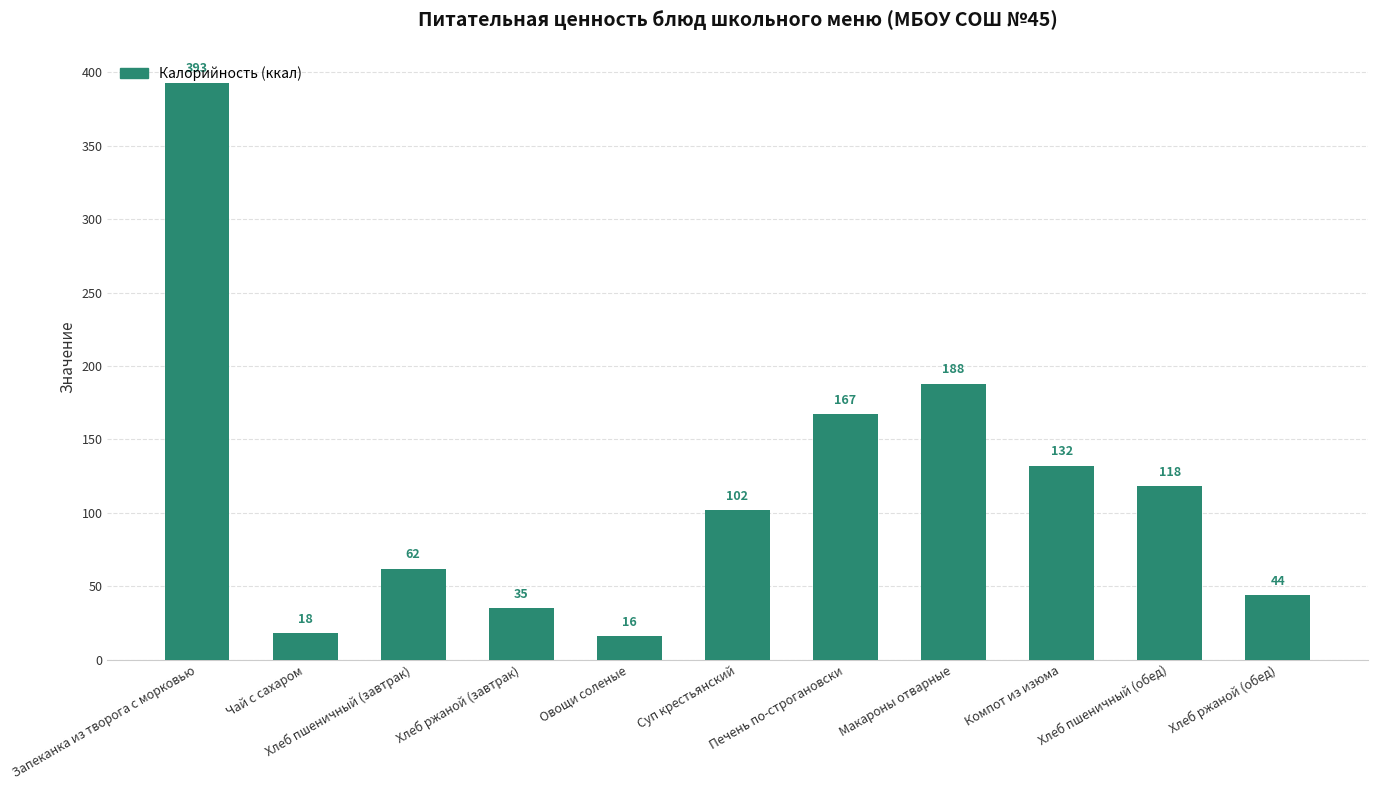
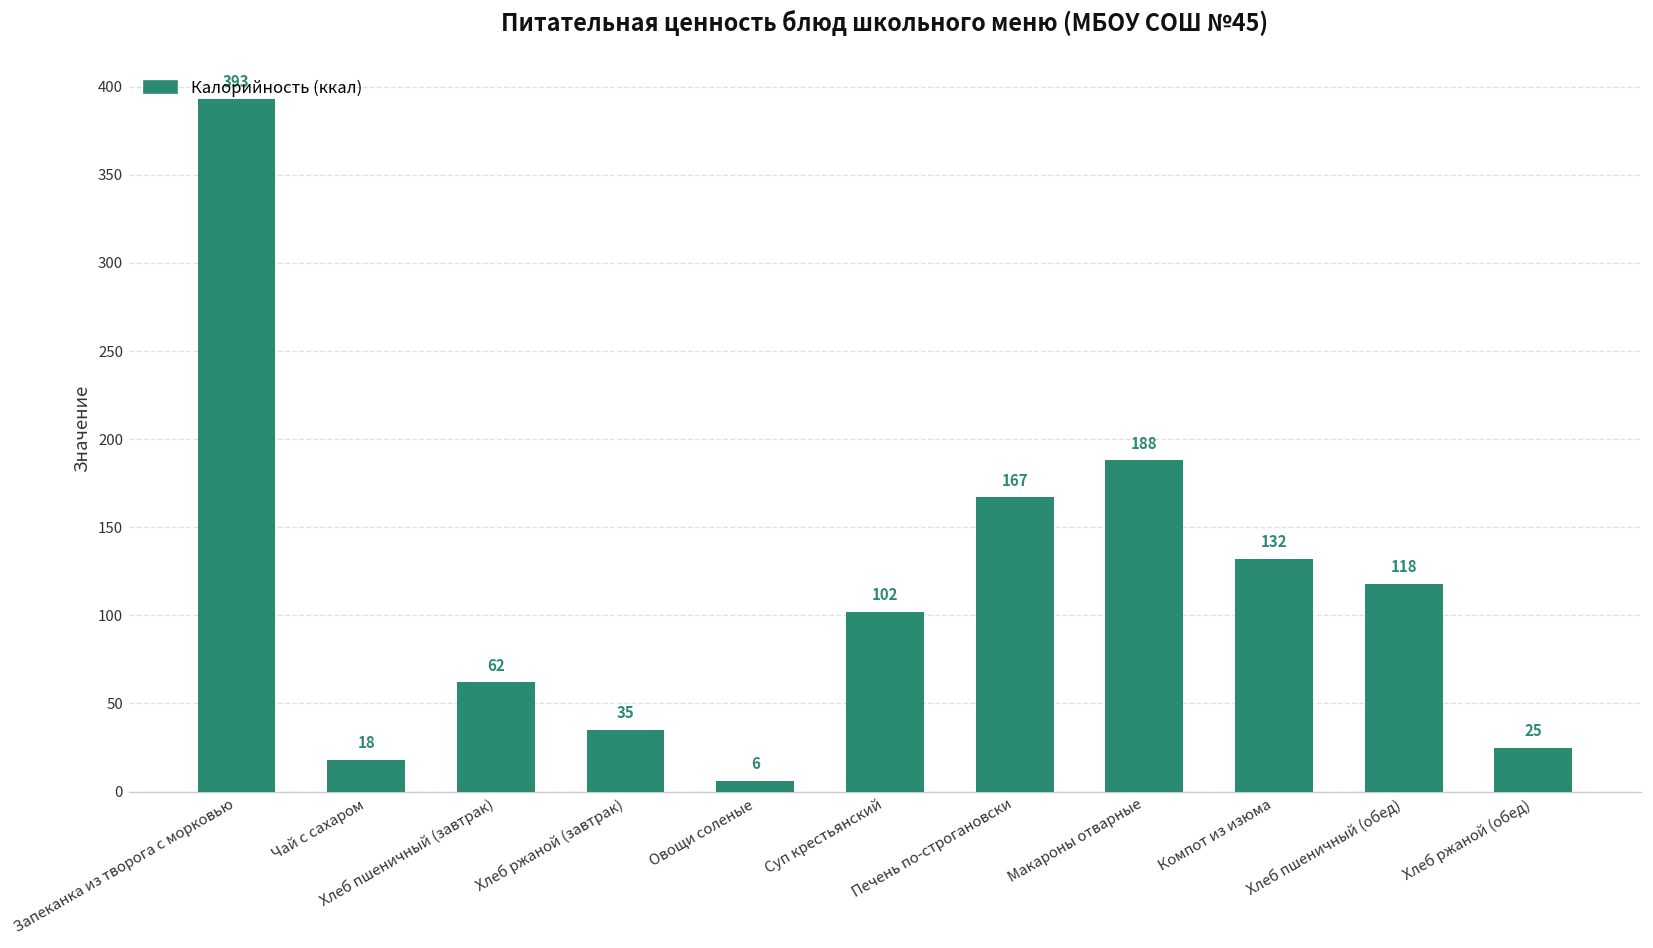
  {
    "Запеканка из творога с морковью": 393,
    "Чай с сахаром": 18,
    "Хлеб пшеничный (завтрак)": 62,
    "Хлеб ржаной (завтрак)": 35,
-   "Овощи соленые": 16,
+   "Овощи соленые": 6,
    "Суп крестьянский": 102,
    "Печень по-строгановски": 167,
    "Макароны отварные": 188,
    "Компот из изюма": 132,
    "Хлеб пшеничный (обед)": 118,
-   "Хлеб ржаной (обед)": 44
+   "Хлеб ржаной (обед)": 25
  }
